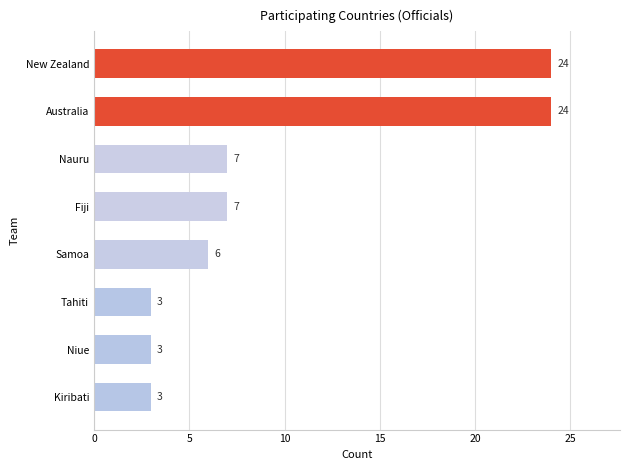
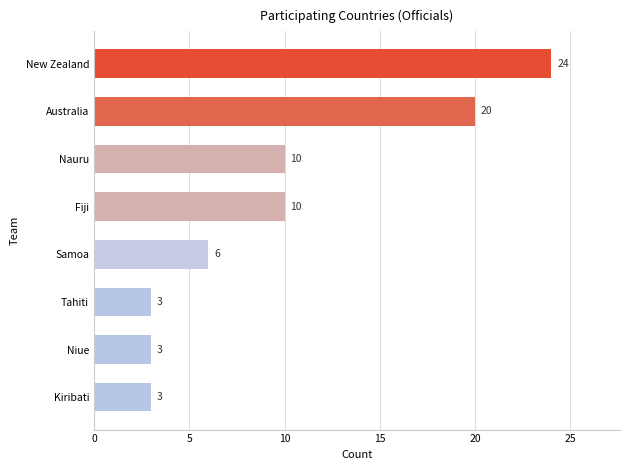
  {
    "New Zealand": 24,
-   "Australia": 24,
-   "Nauru": 7,
-   "Fiji": 7,
+   "Australia": 20,
+   "Nauru": 10,
+   "Fiji": 10,
    "Samoa": 6,
    "Tahiti": 3,
    "Niue": 3,
    "Kiribati": 3
  }
